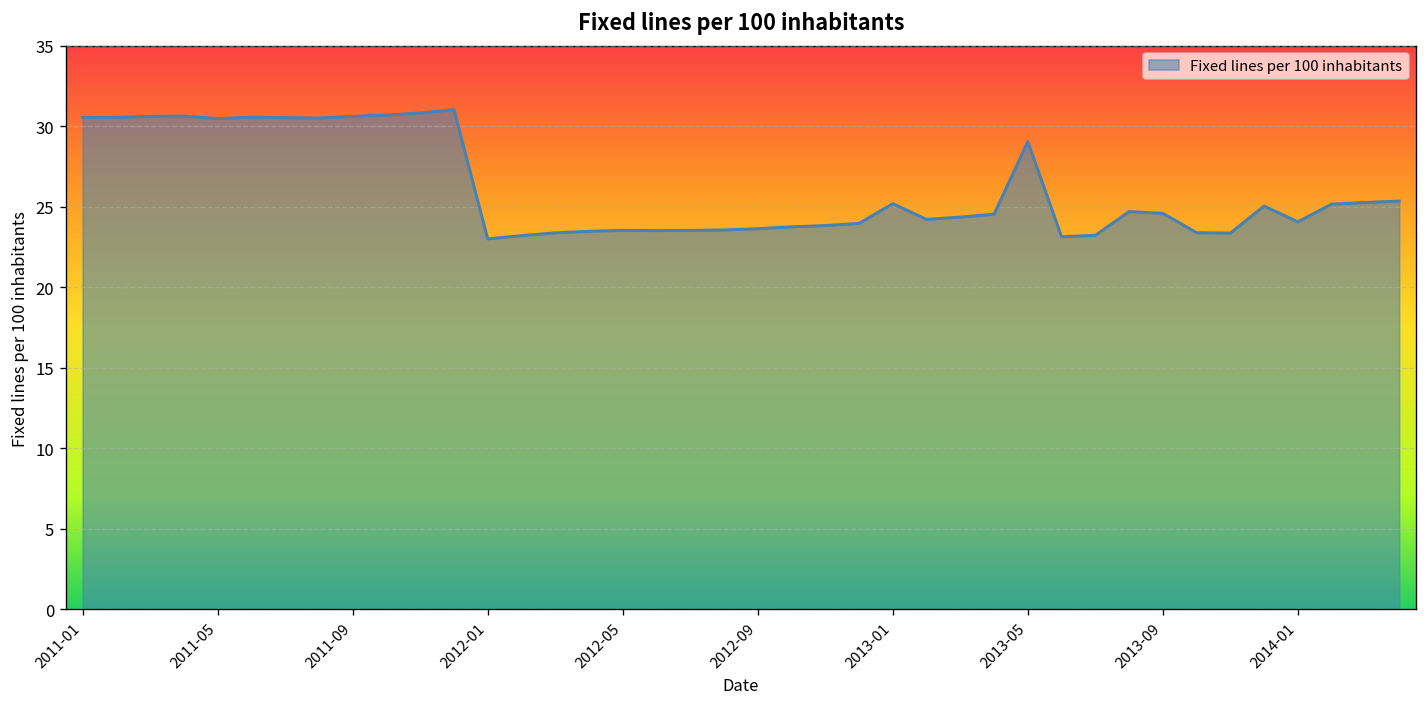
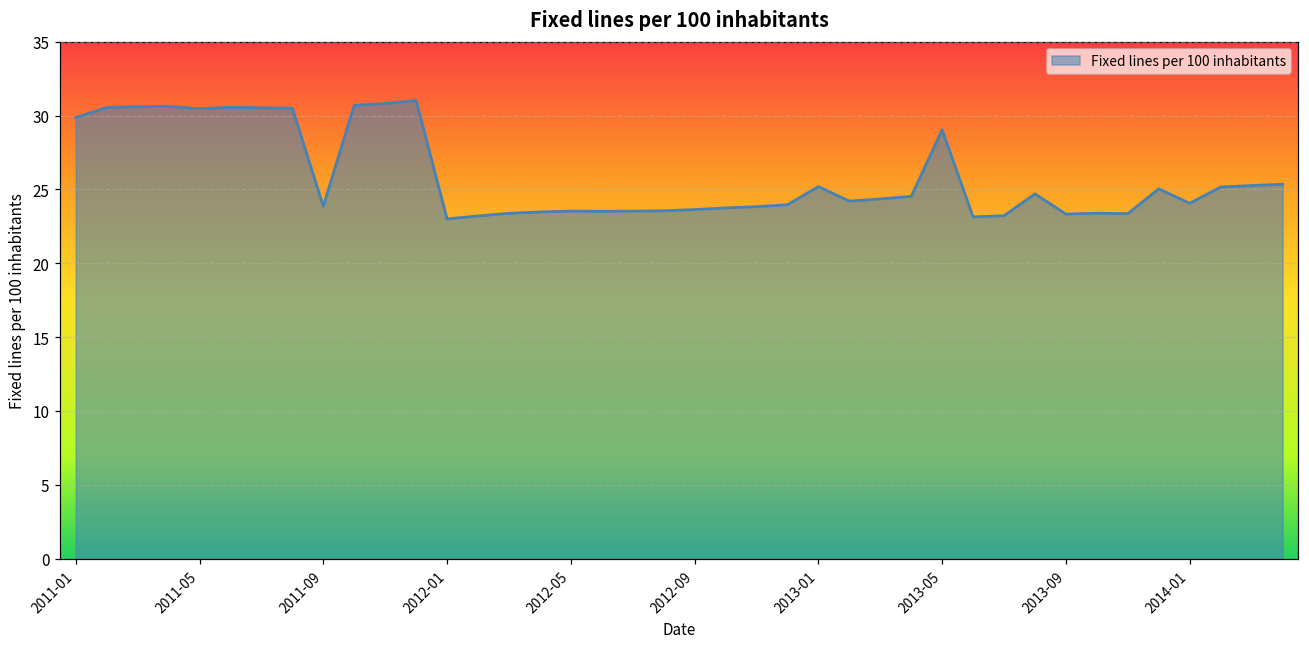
  {
-   "2011-01": 30.5,
+   "2011-01": 29.9,
    "2011-05": 30.5,
-   "2011-09": 30.6,
+   "2011-09": 23.9,
    "2012-01": 23.0,
    "2012-05": 23.5,
    "2012-09": 23.6,
    "2013-01": 25.2,
    "2013-05": 29.0,
-   "2013-09": 24.6,
+   "2013-09": 23.3,
    "2014-01": 24.1
  }
